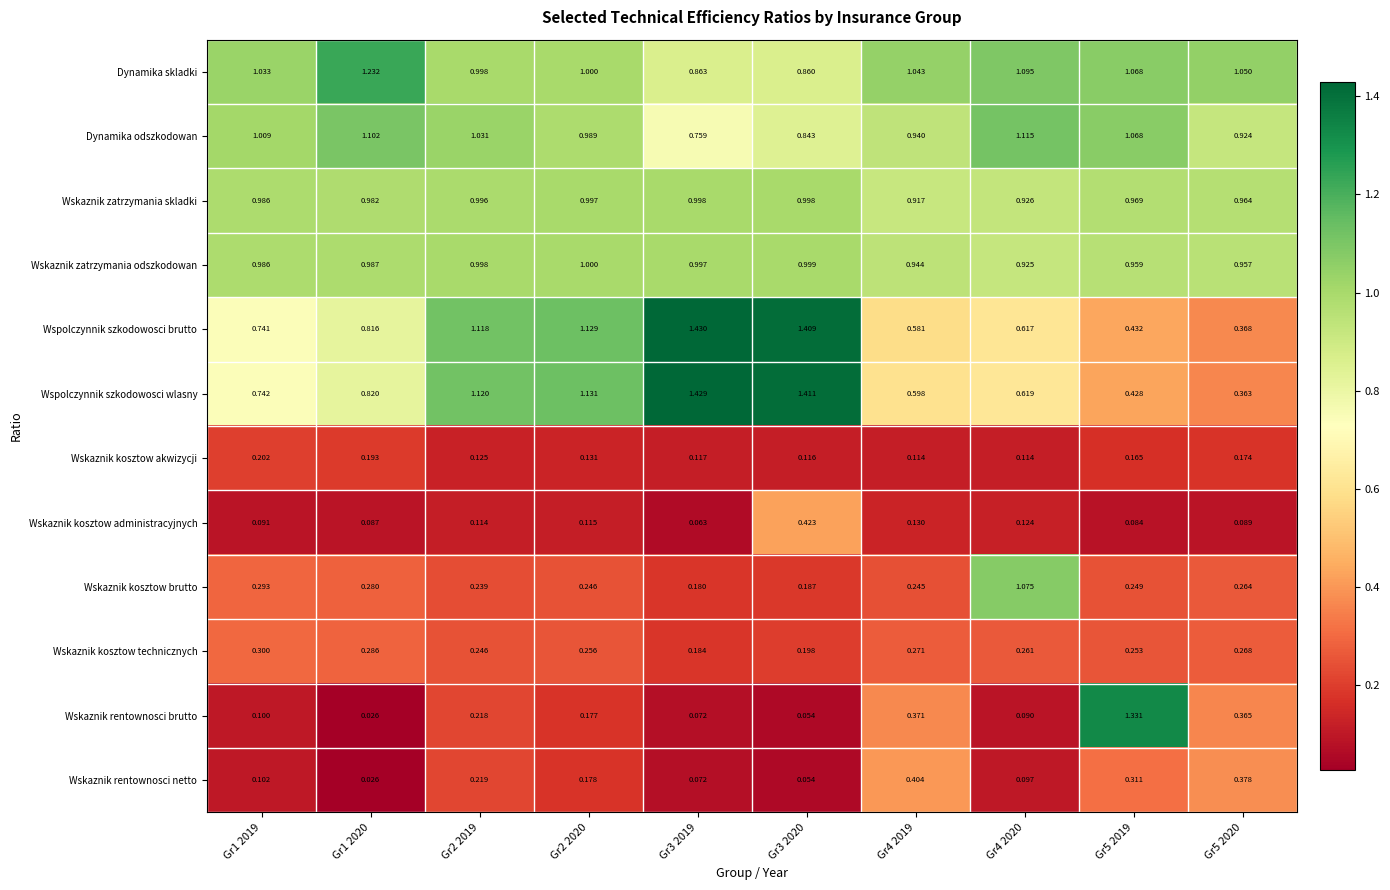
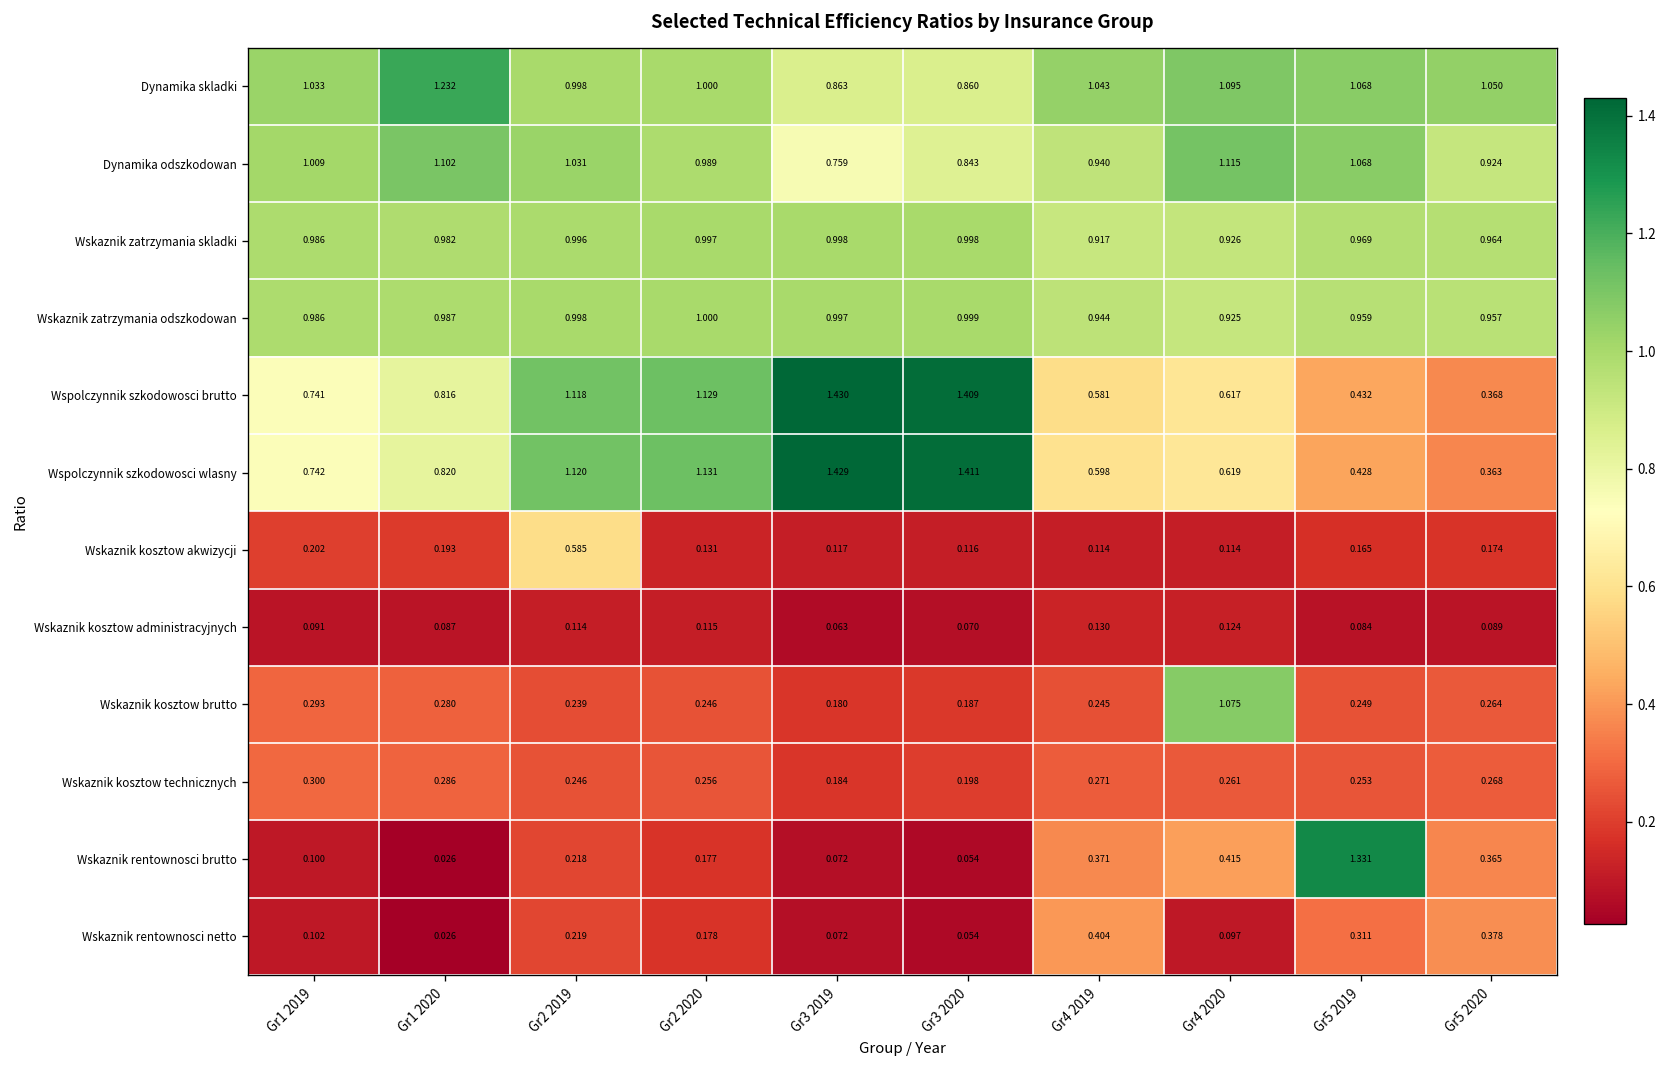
  {
    "Dynamika skladki": {
      "Gr1 2019": 1.033,
      "Gr1 2020": 1.232,
      "Gr2 2019": 0.998,
      "Gr2 2020": 1.000,
      "Gr3 2019": 0.863,
      "Gr3 2020": 0.860,
      "Gr4 2019": 1.043,
      "Gr4 2020": 1.095,
      "Gr5 2019": 1.068,
      "Gr5 2020": 1.050
    },
    "Dynamika odszkodowan": {
      "Gr1 2019": 1.009,
      "Gr1 2020": 1.102,
      "Gr2 2019": 1.031,
      "Gr2 2020": 0.989,
      "Gr3 2019": 0.759,
      "Gr3 2020": 0.843,
      "Gr4 2019": 0.940,
      "Gr4 2020": 1.115,
      "Gr5 2019": 1.068,
      "Gr5 2020": 0.924
    },
    "Wskaznik zatrzymania skladki": {
      "Gr1 2019": 0.986,
      "Gr1 2020": 0.982,
      "Gr2 2019": 0.996,
      "Gr2 2020": 0.997,
      "Gr3 2019": 0.998,
      "Gr3 2020": 0.998,
      "Gr4 2019": 0.917,
      "Gr4 2020": 0.926,
      "Gr5 2019": 0.969,
      "Gr5 2020": 0.964
    },
    "Wskaznik zatrzymania odszkodowan": {
      "Gr1 2019": 0.986,
      "Gr1 2020": 0.987,
      "Gr2 2019": 0.998,
      "Gr2 2020": 1.000,
      "Gr3 2019": 0.997,
      "Gr3 2020": 0.999,
      "Gr4 2019": 0.944,
      "Gr4 2020": 0.925,
      "Gr5 2019": 0.959,
      "Gr5 2020": 0.957
    },
    "Wspolczynnik szkodowosci brutto": {
      "Gr1 2019": 0.741,
      "Gr1 2020": 0.816,
      "Gr2 2019": 1.118,
      "Gr2 2020": 1.129,
      "Gr3 2019": 1.430,
      "Gr3 2020": 1.409,
      "Gr4 2019": 0.581,
      "Gr4 2020": 0.617,
      "Gr5 2019": 0.432,
      "Gr5 2020": 0.368
    },
    "Wspolczynnik szkodowosci wlasny": {
      "Gr1 2019": 0.742,
      "Gr1 2020": 0.820,
      "Gr2 2019": 1.120,
      "Gr2 2020": 1.131,
      "Gr3 2019": 1.429,
      "Gr3 2020": 1.411,
      "Gr4 2019": 0.598,
      "Gr4 2020": 0.619,
      "Gr5 2019": 0.428,
      "Gr5 2020": 0.363
    },
    "Wskaznik kosztow akwizycji": {
      "Gr1 2019": 0.202,
      "Gr1 2020": 0.193,
-     "Gr2 2019": 0.125,
+     "Gr2 2019": 0.585,
      "Gr2 2020": 0.131,
      "Gr3 2019": 0.117,
      "Gr3 2020": 0.116,
      "Gr4 2019": 0.114,
      "Gr4 2020": 0.114,
      "Gr5 2019": 0.165,
      "Gr5 2020": 0.174
    },
    "Wskaznik kosztow administracyjnych": {
      "Gr1 2019": 0.091,
      "Gr1 2020": 0.087,
      "Gr2 2019": 0.114,
      "Gr2 2020": 0.115,
      "Gr3 2019": 0.063,
-     "Gr3 2020": 0.423,
+     "Gr3 2020": 0.070,
      "Gr4 2019": 0.130,
      "Gr4 2020": 0.124,
      "Gr5 2019": 0.084,
      "Gr5 2020": 0.089
    },
    "Wskaznik kosztow brutto": {
      "Gr1 2019": 0.293,
      "Gr1 2020": 0.280,
      "Gr2 2019": 0.239,
      "Gr2 2020": 0.246,
      "Gr3 2019": 0.180,
      "Gr3 2020": 0.187,
      "Gr4 2019": 0.245,
      "Gr4 2020": 1.075,
      "Gr5 2019": 0.249,
      "Gr5 2020": 0.264
    },
    "Wskaznik kosztow technicznych": {
      "Gr1 2019": 0.300,
      "Gr1 2020": 0.286,
      "Gr2 2019": 0.246,
      "Gr2 2020": 0.256,
      "Gr3 2019": 0.184,
      "Gr3 2020": 0.198,
      "Gr4 2019": 0.271,
      "Gr4 2020": 0.261,
      "Gr5 2019": 0.253,
      "Gr5 2020": 0.268
    },
    "Wskaznik rentownosci brutto": {
      "Gr1 2019": 0.100,
      "Gr1 2020": 0.026,
      "Gr2 2019": 0.218,
      "Gr2 2020": 0.177,
      "Gr3 2019": 0.072,
      "Gr3 2020": 0.054,
      "Gr4 2019": 0.371,
-     "Gr4 2020": 0.090,
+     "Gr4 2020": 0.415,
      "Gr5 2019": 1.331,
      "Gr5 2020": 0.365
    },
    "Wskaznik rentownosci netto": {
      "Gr1 2019": 0.102,
      "Gr1 2020": 0.026,
      "Gr2 2019": 0.219,
      "Gr2 2020": 0.178,
      "Gr3 2019": 0.072,
      "Gr3 2020": 0.054,
      "Gr4 2019": 0.404,
      "Gr4 2020": 0.097,
      "Gr5 2019": 0.311,
      "Gr5 2020": 0.378
    }
  }
